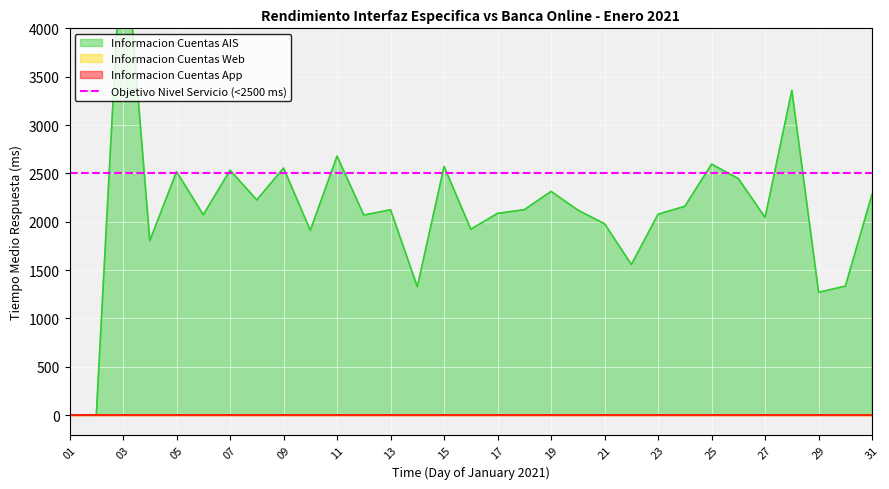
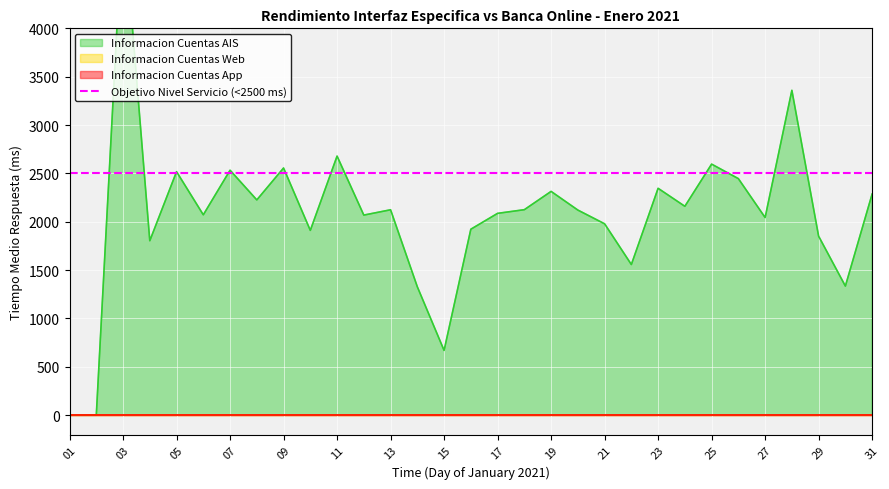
  {
    "Informacion Cuentas AIS": {
      "05": 2500,
      "07": 2500,
      "09": 2600,
      "11": 2700,
      "13": 2100,
-     "15": 2600,
+     "15": 700,
      "17": 2100,
      "19": 2300,
      "21": 2000,
-     "23": 2100,
+     "23": 2300,
      "25": 2600,
      "27": 2000,
-     "29": 1300,
+     "29": 1900,
      "31": 2300
    },
    "Informacion Cuentas App": {
      "03": 0,
      "05": 0,
      "07": 0,
      "09": 0,
      "11": 0,
      "13": 0,
      "15": 0,
      "17": 0,
      "19": 0,
      "21": 0,
      "23": 0,
      "25": 0,
      "27": 0,
      "29": 0,
      "31": 0
    }
  }
